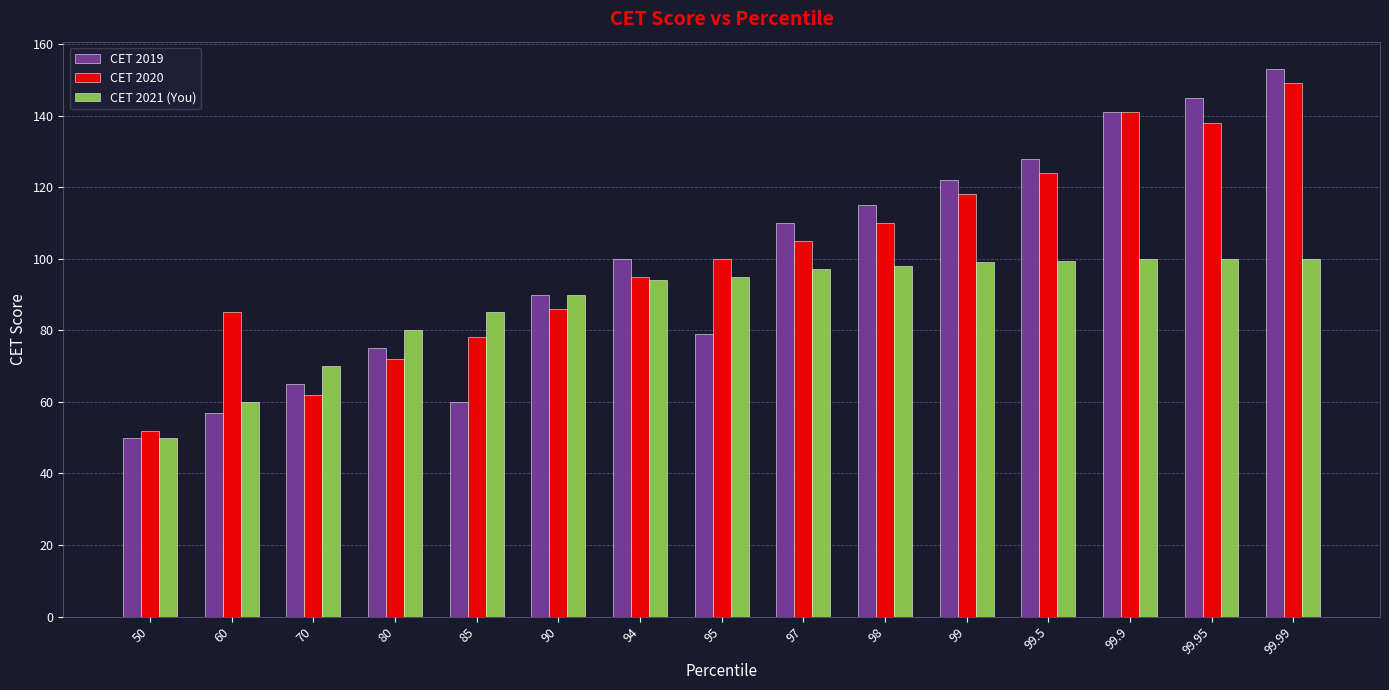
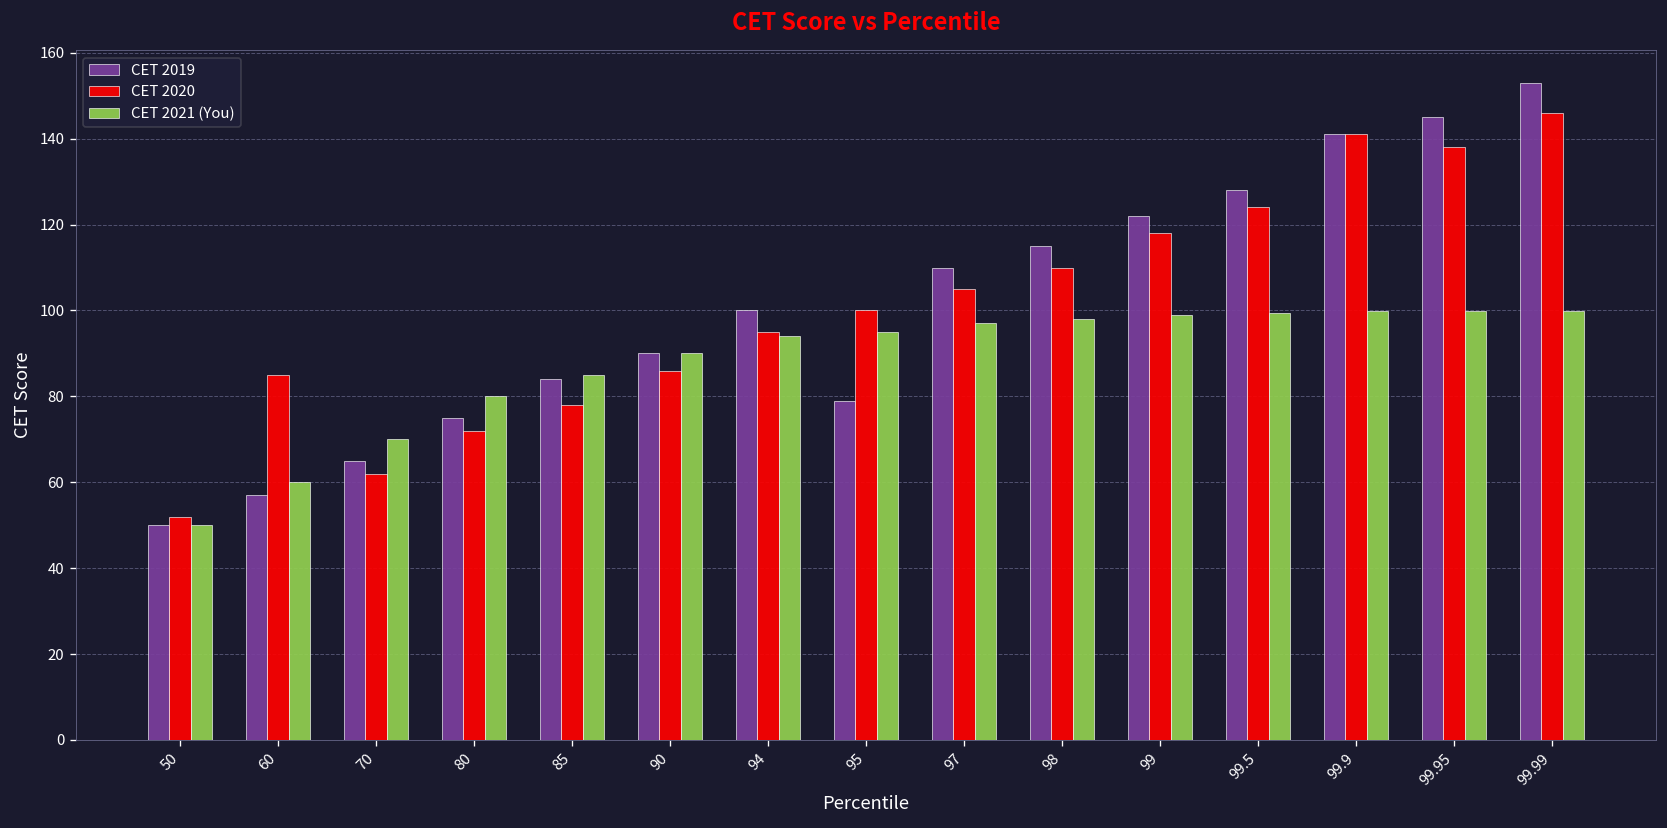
  {
    "CET 2019": {
      "50": 50,
      "60": 57,
      "70": 65,
      "80": 75,
-     "85": 60,
+     "85": 84,
      "90": 90,
      "94": 100,
      "95": 79,
      "97": 110,
      "98": 115,
      "99": 122,
      "99.5": 128,
      "99.9": 141,
      "99.95": 145,
      "99.99": 153
    },
    "CET 2020": {
      "50": 52,
      "60": 85,
      "70": 62,
      "80": 72,
      "85": 78,
      "90": 86,
      "94": 95,
      "95": 100,
      "97": 105,
      "98": 110,
      "99": 118,
      "99.5": 124,
      "99.9": 141,
      "99.95": 138,
-     "99.99": 149
+     "99.99": 146
    },
    "CET 2021 (You)": {
      "50": 50,
      "60": 60,
      "70": 70,
      "80": 80,
      "85": 85,
      "90": 90,
      "94": 94,
      "95": 95,
      "97": 97,
      "98": 98,
      "99": 99,
      "99.5": 100,
      "99.9": 100,
      "99.95": 100,
      "99.99": 100
    }
  }
